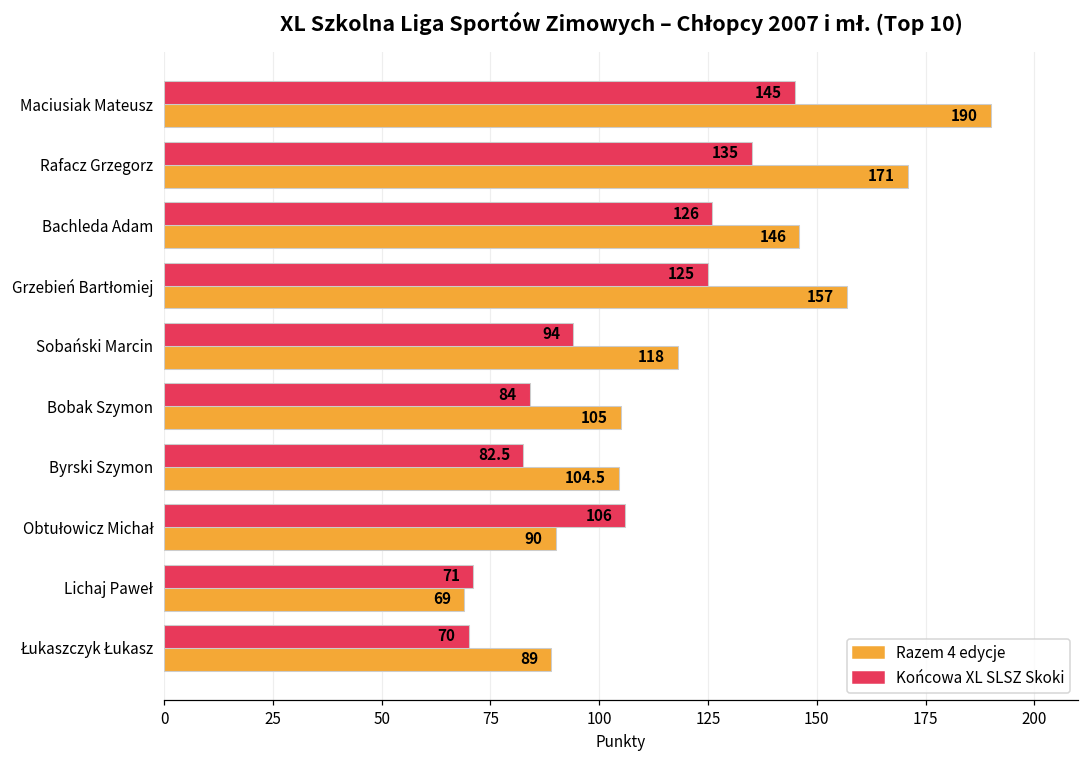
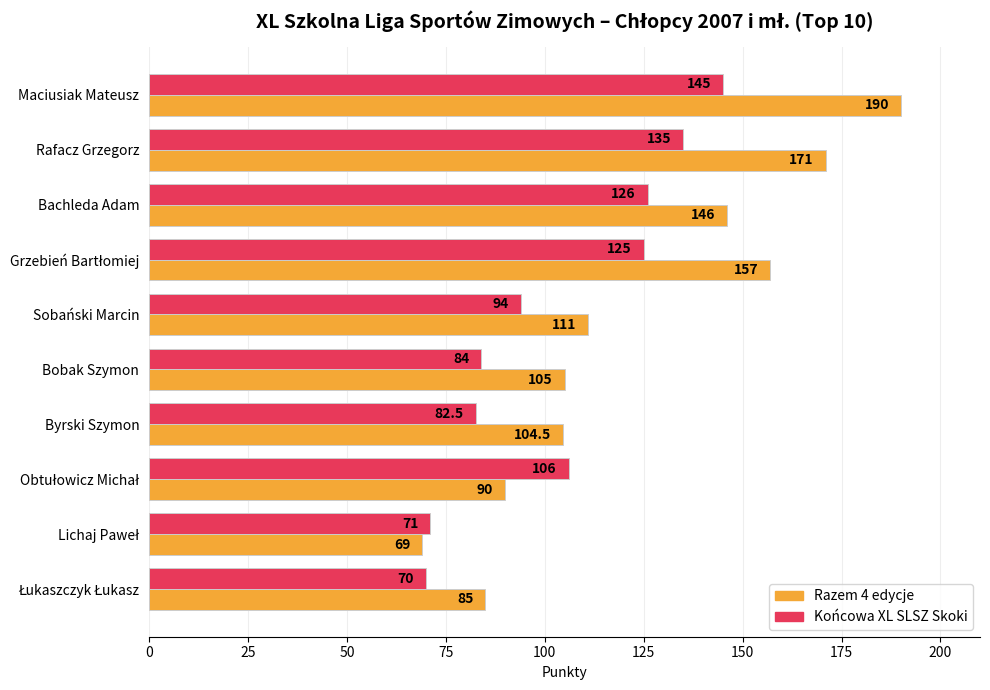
  {
    "Razem 4 edycje": {
      "Maciusiak Mateusz": 190,
      "Rafacz Grzegorz": 171,
      "Bachleda Adam": 146,
      "Grzebień Bartłomiej": 157,
-     "Sobański Marcin": 118,
+     "Sobański Marcin": 111,
      "Bobak Szymon": 105,
      "Byrski Szymon": 104.5,
      "Obtułowicz Michał": 90,
      "Lichaj Paweł": 69,
-     "Łukaszczyk Łukasz": 89
+     "Łukaszczyk Łukasz": 85
    },
    "Końcowa XL SLSZ Skoki": {
      "Maciusiak Mateusz": 145,
      "Rafacz Grzegorz": 135,
      "Bachleda Adam": 126,
      "Grzebień Bartłomiej": 125,
      "Sobański Marcin": 94,
      "Bobak Szymon": 84,
      "Byrski Szymon": 82.5,
      "Obtułowicz Michał": 106,
      "Lichaj Paweł": 71,
      "Łukaszczyk Łukasz": 70
    }
  }
